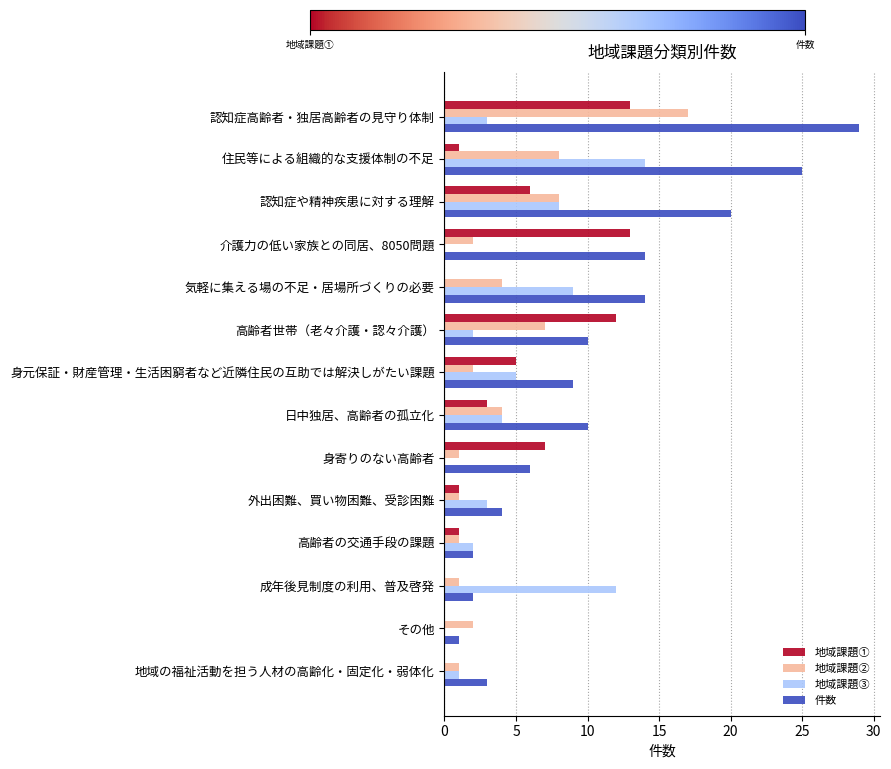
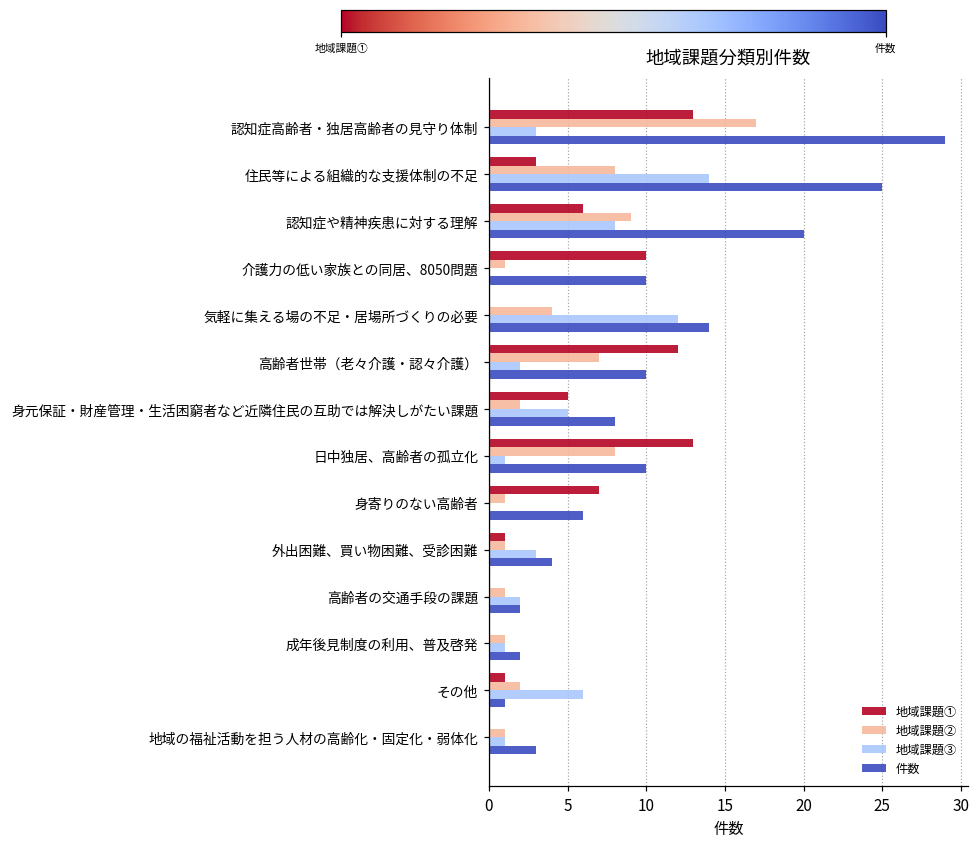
  {
    "地域課題①": {
      "認知症高齢者・独居高齢者の見守り体制": 13,
-     "住民等による組織的な支援体制の不足": 1,
+     "住民等による組織的な支援体制の不足": 3,
      "認知症や精神疾患に対する理解": 6,
-     "介護力の低い家族との同居、8050問題": 13,
+     "介護力の低い家族との同居、8050問題": 10,
      "気軽に集える場の不足・居場所づくりの必要": 0,
      "高齢者世帯（老々介護・認々介護）": 12,
      "身元保証・財産管理・生活困窮者など近隣住民の互助では解決しがたい課題": 5,
-     "日中独居、高齢者の孤立化": 3,
+     "日中独居、高齢者の孤立化": 13,
      "身寄りのない高齢者": 7,
      "外出困難、買い物困難、受診困難": 1,
-     "高齢者の交通手段の課題": 1,
+     "高齢者の交通手段の課題": 0,
      "成年後見制度の利用、普及啓発": 0,
-     "その他": 0,
+     "その他": 1,
      "地域の福祉活動を担う人材の高齢化・固定化・弱体化": 0
    },
    "地域課題②": {
      "認知症高齢者・独居高齢者の見守り体制": 17,
      "住民等による組織的な支援体制の不足": 8,
-     "認知症や精神疾患に対する理解": 8,
-     "介護力の低い家族との同居、8050問題": 2,
+     "認知症や精神疾患に対する理解": 9,
+     "介護力の低い家族との同居、8050問題": 1,
      "気軽に集える場の不足・居場所づくりの必要": 4,
      "高齢者世帯（老々介護・認々介護）": 7,
      "身元保証・財産管理・生活困窮者など近隣住民の互助では解決しがたい課題": 2,
-     "日中独居、高齢者の孤立化": 4,
+     "日中独居、高齢者の孤立化": 8,
      "身寄りのない高齢者": 1,
      "外出困難、買い物困難、受診困難": 1,
      "高齢者の交通手段の課題": 1,
      "成年後見制度の利用、普及啓発": 1,
      "その他": 2,
      "地域の福祉活動を担う人材の高齢化・固定化・弱体化": 1
    },
    "地域課題③": {
      "認知症高齢者・独居高齢者の見守り体制": 3,
      "住民等による組織的な支援体制の不足": 14,
      "認知症や精神疾患に対する理解": 8,
      "介護力の低い家族との同居、8050問題": 0,
-     "気軽に集える場の不足・居場所づくりの必要": 9,
+     "気軽に集える場の不足・居場所づくりの必要": 12,
      "高齢者世帯（老々介護・認々介護）": 2,
      "身元保証・財産管理・生活困窮者など近隣住民の互助では解決しがたい課題": 5,
-     "日中独居、高齢者の孤立化": 4,
+     "日中独居、高齢者の孤立化": 1,
      "身寄りのない高齢者": 0,
      "外出困難、買い物困難、受診困難": 3,
      "高齢者の交通手段の課題": 2,
-     "成年後見制度の利用、普及啓発": 12,
-     "その他": 0,
+     "成年後見制度の利用、普及啓発": 1,
+     "その他": 6,
      "地域の福祉活動を担う人材の高齢化・固定化・弱体化": 1
    },
    "件数": {
      "認知症高齢者・独居高齢者の見守り体制": 29,
      "住民等による組織的な支援体制の不足": 25,
      "認知症や精神疾患に対する理解": 20,
-     "介護力の低い家族との同居、8050問題": 14,
+     "介護力の低い家族との同居、8050問題": 10,
      "気軽に集える場の不足・居場所づくりの必要": 14,
      "高齢者世帯（老々介護・認々介護）": 10,
-     "身元保証・財産管理・生活困窮者など近隣住民の互助では解決しがたい課題": 9,
+     "身元保証・財産管理・生活困窮者など近隣住民の互助では解決しがたい課題": 8,
      "日中独居、高齢者の孤立化": 10,
      "身寄りのない高齢者": 6,
      "外出困難、買い物困難、受診困難": 4,
      "高齢者の交通手段の課題": 2,
      "成年後見制度の利用、普及啓発": 2,
      "その他": 1,
      "地域の福祉活動を担う人材の高齢化・固定化・弱体化": 3
    }
  }
